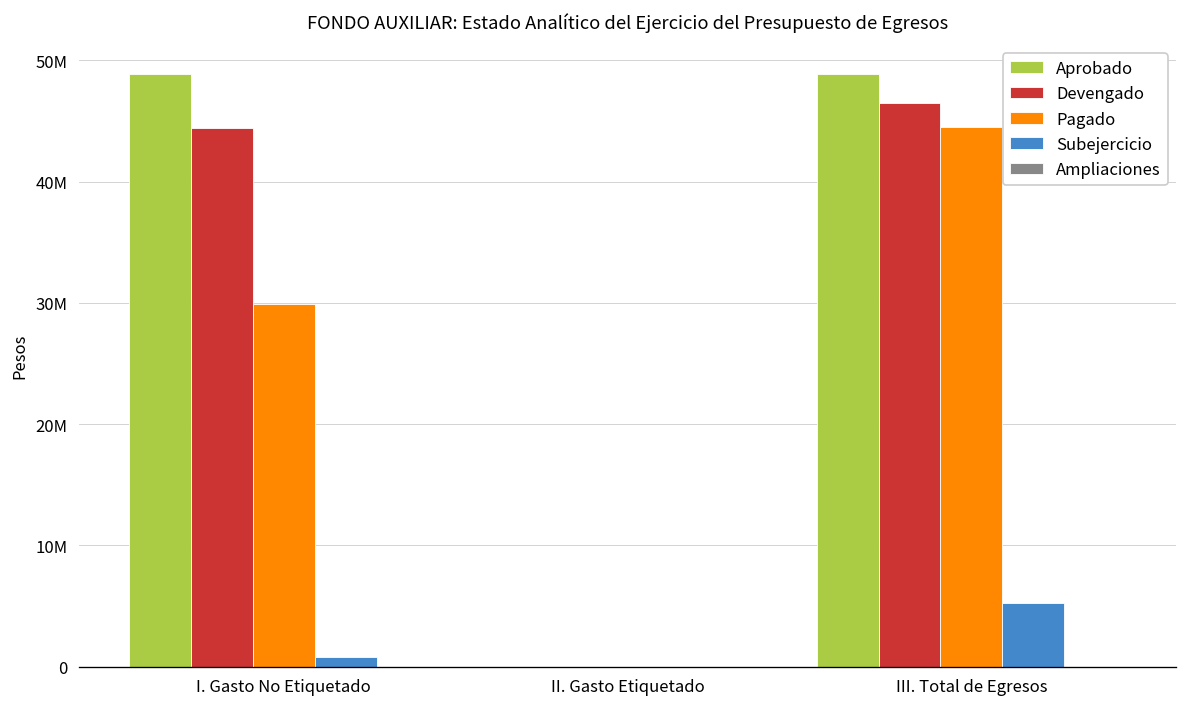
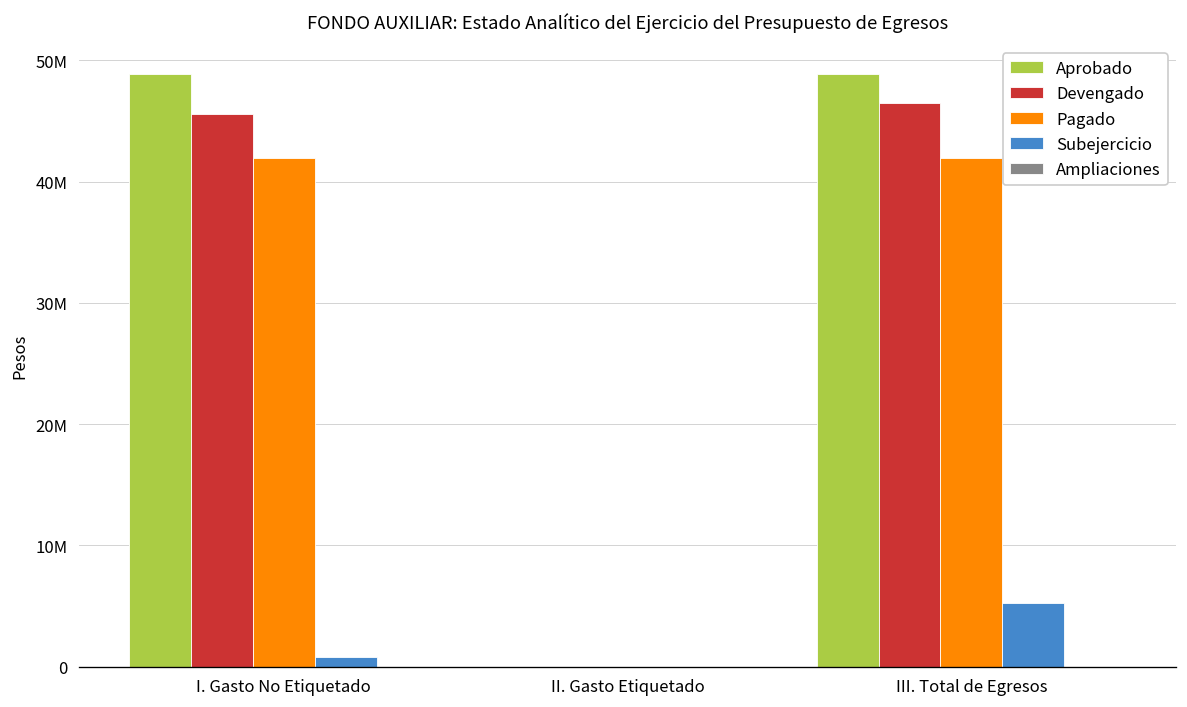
  {
    "Aprobado": {
      "I. Gasto No Etiquetado": 48800000,
      "II. Gasto Etiquetado": 0,
      "III. Total de Egresos": 48800000
    },
    "Devengado": {
-     "I. Gasto No Etiquetado": 44400000,
+     "I. Gasto No Etiquetado": 45600000,
      "II. Gasto Etiquetado": 0,
      "III. Total de Egresos": 46500000
    },
    "Pagado": {
-     "I. Gasto No Etiquetado": 29900000,
+     "I. Gasto No Etiquetado": 41900000,
      "II. Gasto Etiquetado": 0,
-     "III. Total de Egresos": 44500000
+     "III. Total de Egresos": 41900000
    },
    "Subejercicio": {
      "I. Gasto No Etiquetado": 800000,
      "II. Gasto Etiquetado": 0,
      "III. Total de Egresos": 5300000
    },
    "Ampliaciones": {
      "I. Gasto No Etiquetado": 0,
      "II. Gasto Etiquetado": 0,
      "III. Total de Egresos": 0
    }
  }
